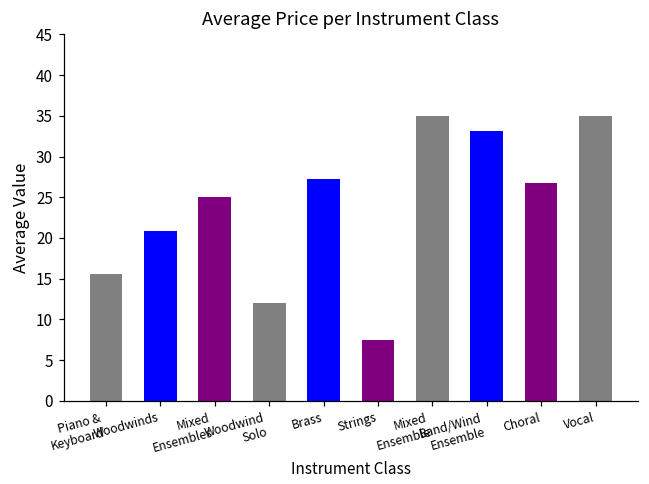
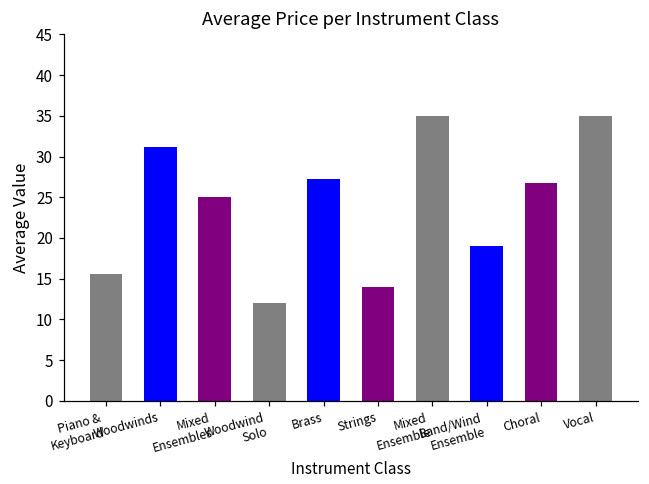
  {
    "Piano & Keyboard": 16,
-   "Woodwinds": 21,
+   "Woodwinds": 31,
    "Mixed Ensembles": 25,
    "Woodwind Solo": 12,
    "Brass": 27,
-   "Strings": 8,
+   "Strings": 14,
    "Mixed Ensemble": 35,
-   "Band/Wind Ensemble": 33,
+   "Band/Wind Ensemble": 19,
    "Choral": 27,
    "Vocal": 35
  }
